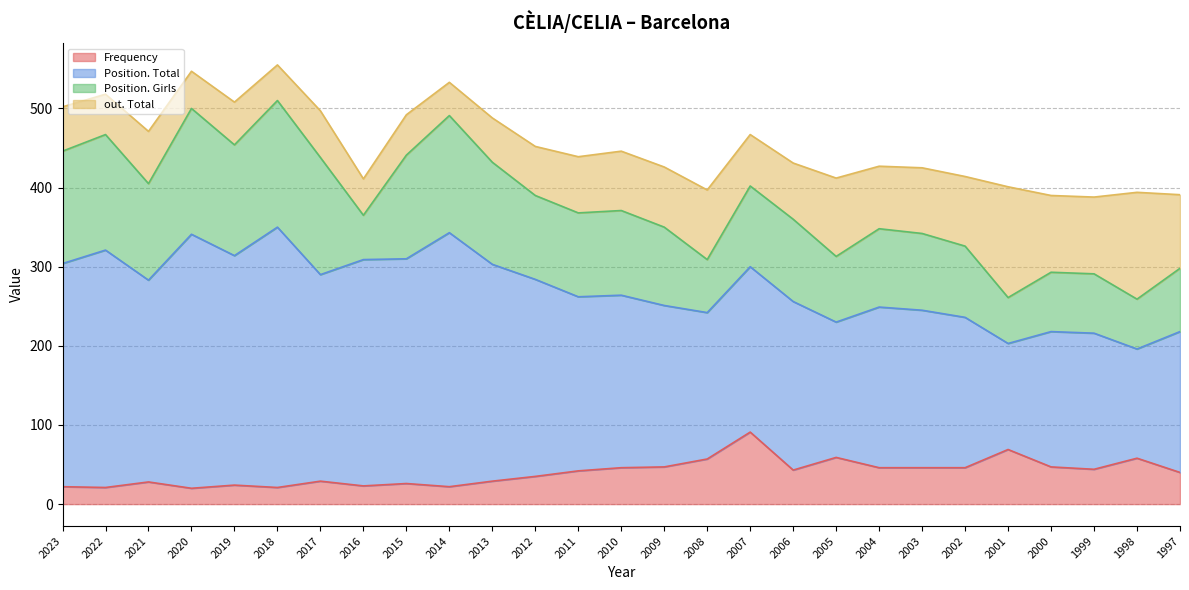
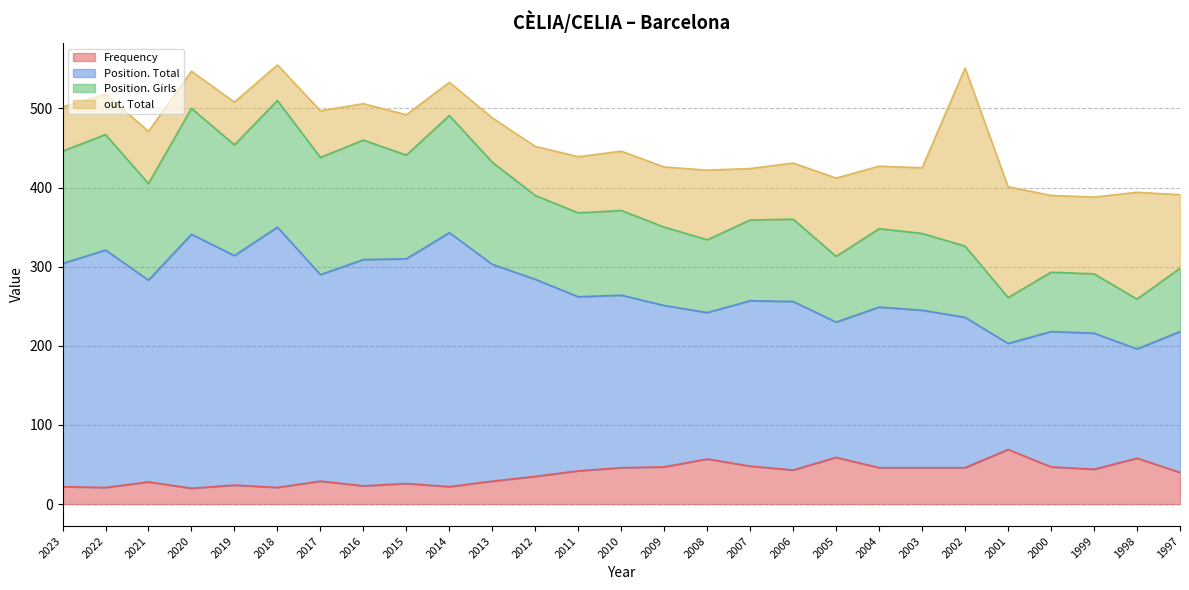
  {
    "Frequency": {
      "2023": 20,
      "2022": 20,
      "2021": 30,
      "2020": 20,
      "2019": 20,
      "2018": 20,
      "2017": 30,
      "2016": 20,
      "2015": 30,
      "2014": 20,
      "2013": 30,
      "2012": 40,
      "2011": 40,
      "2010": 50,
      "2009": 50,
      "2008": 60,
-     "2007": 90,
+     "2007": 50,
      "2006": 40,
      "2005": 60,
      "2004": 50,
      "2003": 50,
      "2002": 50,
      "2001": 70,
      "2000": 50,
      "1999": 40,
      "1998": 60,
      "1997": 40
    },
    "Position. Total": {
      "2023": 280,
      "2022": 300,
      "2021": 260,
      "2020": 320,
      "2019": 290,
      "2018": 330,
      "2017": 260,
      "2016": 290,
      "2015": 280,
      "2014": 320,
      "2013": 270,
      "2012": 250,
      "2011": 220,
      "2010": 220,
      "2009": 200,
      "2008": 190,
      "2007": 210,
      "2006": 210,
      "2005": 170,
      "2004": 200,
      "2003": 200,
      "2002": 190,
      "2001": 130,
      "2000": 170,
      "1999": 170,
      "1998": 140,
      "1997": 180
    },
    "Position. Girls": {
      "2023": 140,
      "2022": 150,
      "2021": 120,
      "2020": 160,
      "2019": 140,
      "2018": 160,
      "2017": 150,
-     "2016": 60,
+     "2016": 150,
      "2015": 130,
      "2014": 150,
      "2013": 130,
      "2012": 110,
      "2011": 110,
      "2010": 110,
      "2009": 100,
-     "2008": 70,
+     "2008": 90,
      "2007": 100,
      "2006": 100,
      "2005": 80,
      "2004": 100,
      "2003": 100,
      "2002": 90,
      "2001": 60,
      "2000": 80,
      "1999": 80,
      "1998": 60,
      "1997": 80
    },
    "out. Total": {
      "2023": 60,
      "2021": 70,
      "2020": 50,
      "2019": 50,
      "2018": 50,
      "2017": 60,
      "2016": 50,
      "2015": 50,
      "2014": 40,
      "2013": 60,
      "2012": 60,
      "2011": 70,
      "2010": 80,
      "2009": 80,
      "2008": 90,
      "2007": 70,
      "2006": 70,
      "2005": 100,
      "2004": 80,
      "2003": 80,
-     "2002": 90,
+     "2002": 230,
      "2001": 140,
      "2000": 100,
      "1999": 100,
      "1998": 140,
      "1997": 90
    }
  }
